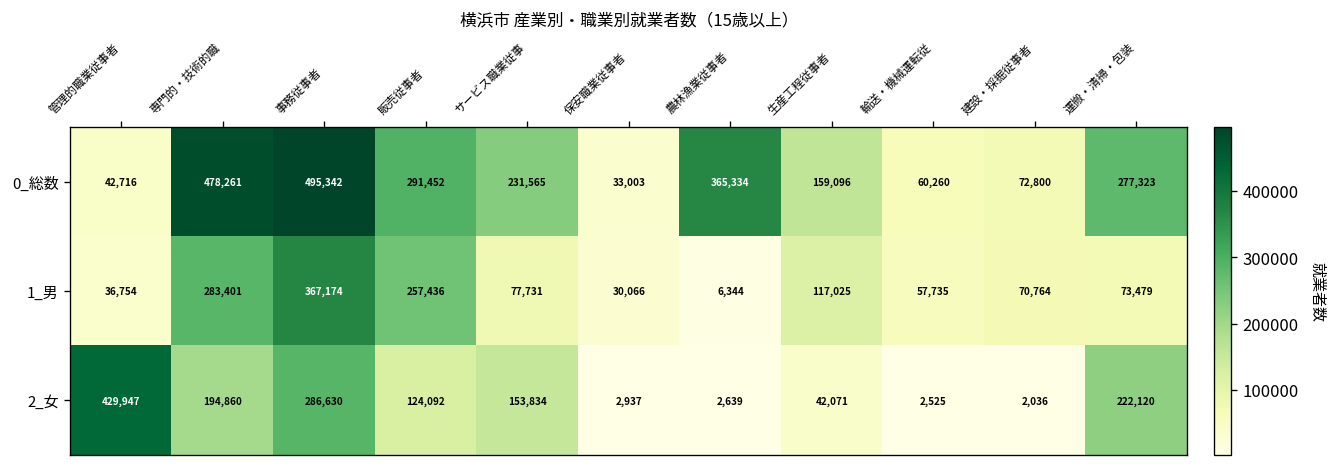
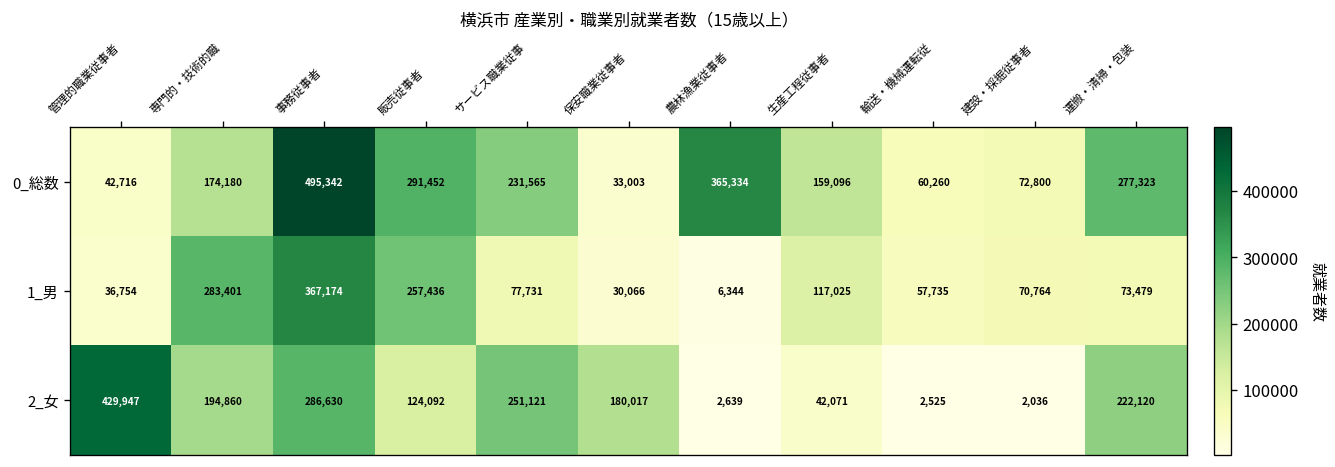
  {
    "0_総数": {
      "管理的職業従事者": "42,716",
-     "専門的・技術的職": "478,261",
+     "専門的・技術的職": "174,180",
      "事務従事者": "495,342",
      "販売従事者": "291,452",
      "サービス職業従事": "231,565",
      "保安職業従事者": "33,003",
      "農林漁業従事者": "365,334",
      "生産工程従事者": "159,096",
      "輸送・機械運転従": "60,260",
      "建設・採掘従事者": "72,800",
      "運搬・清掃・包装": "277,323"
    },
    "1_男": {
      "管理的職業従事者": "36,754",
      "専門的・技術的職": "283,401",
      "事務従事者": "367,174",
      "販売従事者": "257,436",
      "サービス職業従事": "77,731",
      "保安職業従事者": "30,066",
      "農林漁業従事者": "6,344",
      "生産工程従事者": "117,025",
      "輸送・機械運転従": "57,735",
      "建設・採掘従事者": "70,764",
      "運搬・清掃・包装": "73,479"
    },
    "2_女": {
      "管理的職業従事者": "429,947",
      "専門的・技術的職": "194,860",
      "事務従事者": "286,630",
      "販売従事者": "124,092",
-     "サービス職業従事": "153,834",
-     "保安職業従事者": "2,937",
+     "サービス職業従事": "251,121",
+     "保安職業従事者": "180,017",
      "農林漁業従事者": "2,639",
      "生産工程従事者": "42,071",
      "輸送・機械運転従": "2,525",
      "建設・採掘従事者": "2,036",
      "運搬・清掃・包装": "222,120"
    }
  }
